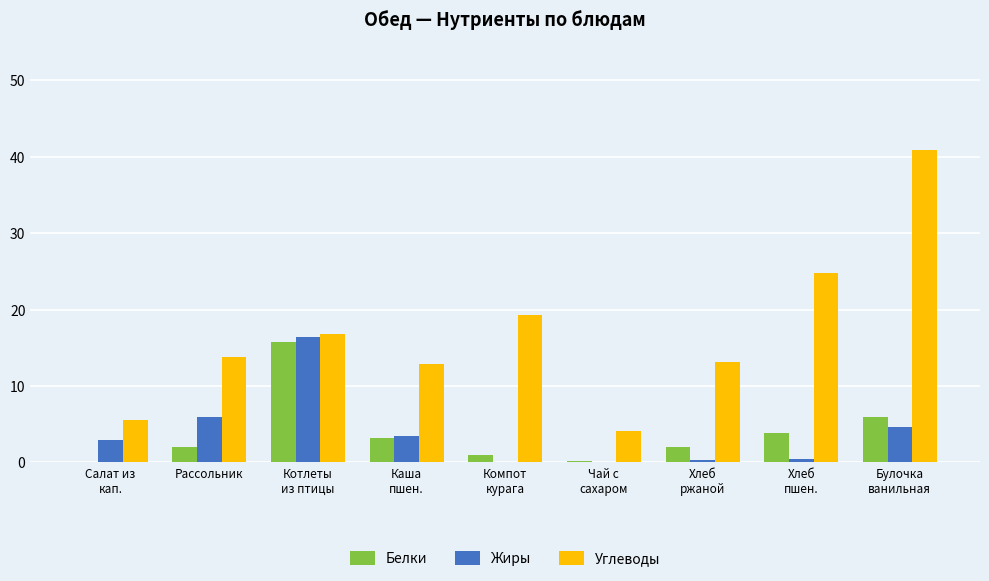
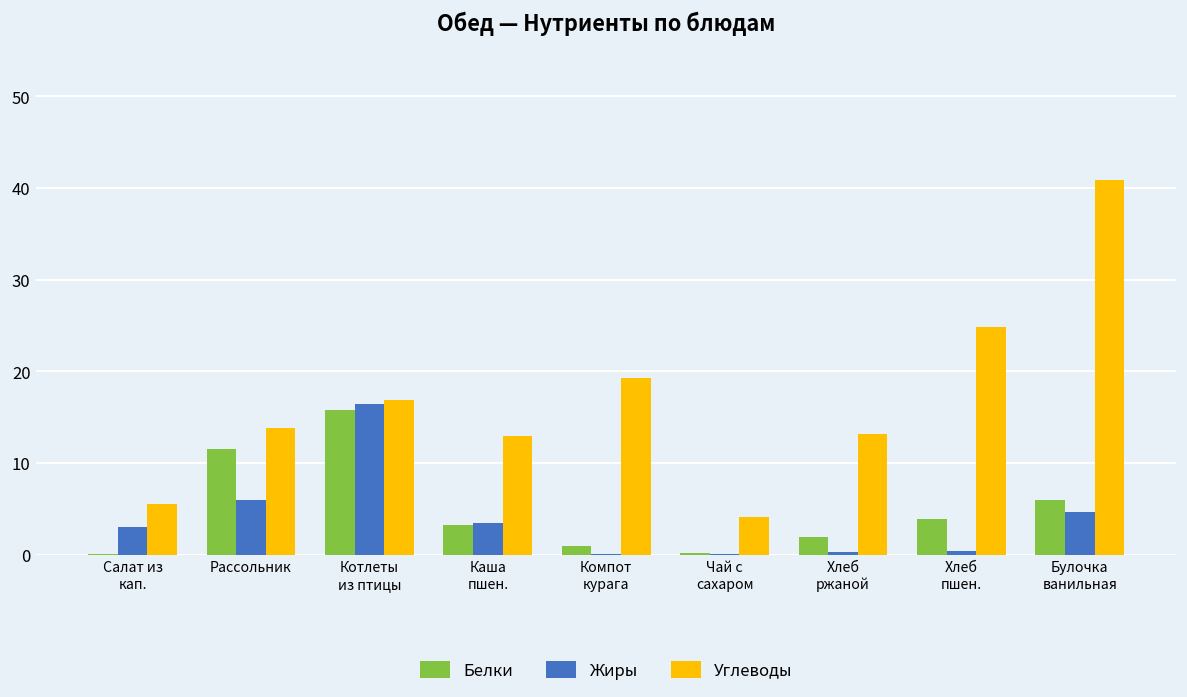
  {
    "Белки": {
-     "Рассольник": 2,
+     "Рассольник": 12,
      "Котлеты из птицы": 16,
      "Каша пшен.": 3,
      "Компот курага": 1,
      "Хлеб ржаной": 2,
      "Хлеб пшен.": 4,
      "Булочка ванильная": 6
    },
    "Жиры": {
      "Салат из кап.": 3,
      "Рассольник": 6,
      "Котлеты из птицы": 16,
      "Каша пшен.": 3,
      "Хлеб ржаной": 0,
      "Хлеб пшен.": 0,
      "Булочка ванильная": 5
    },
    "Углеводы": {
      "Салат из кап.": 6,
      "Рассольник": 14,
      "Котлеты из птицы": 17,
      "Каша пшен.": 13,
      "Компот курага": 19,
      "Чай с сахаром": 4,
      "Хлеб ржаной": 13,
      "Хлеб пшен.": 25,
      "Булочка ванильная": 41
    }
  }
